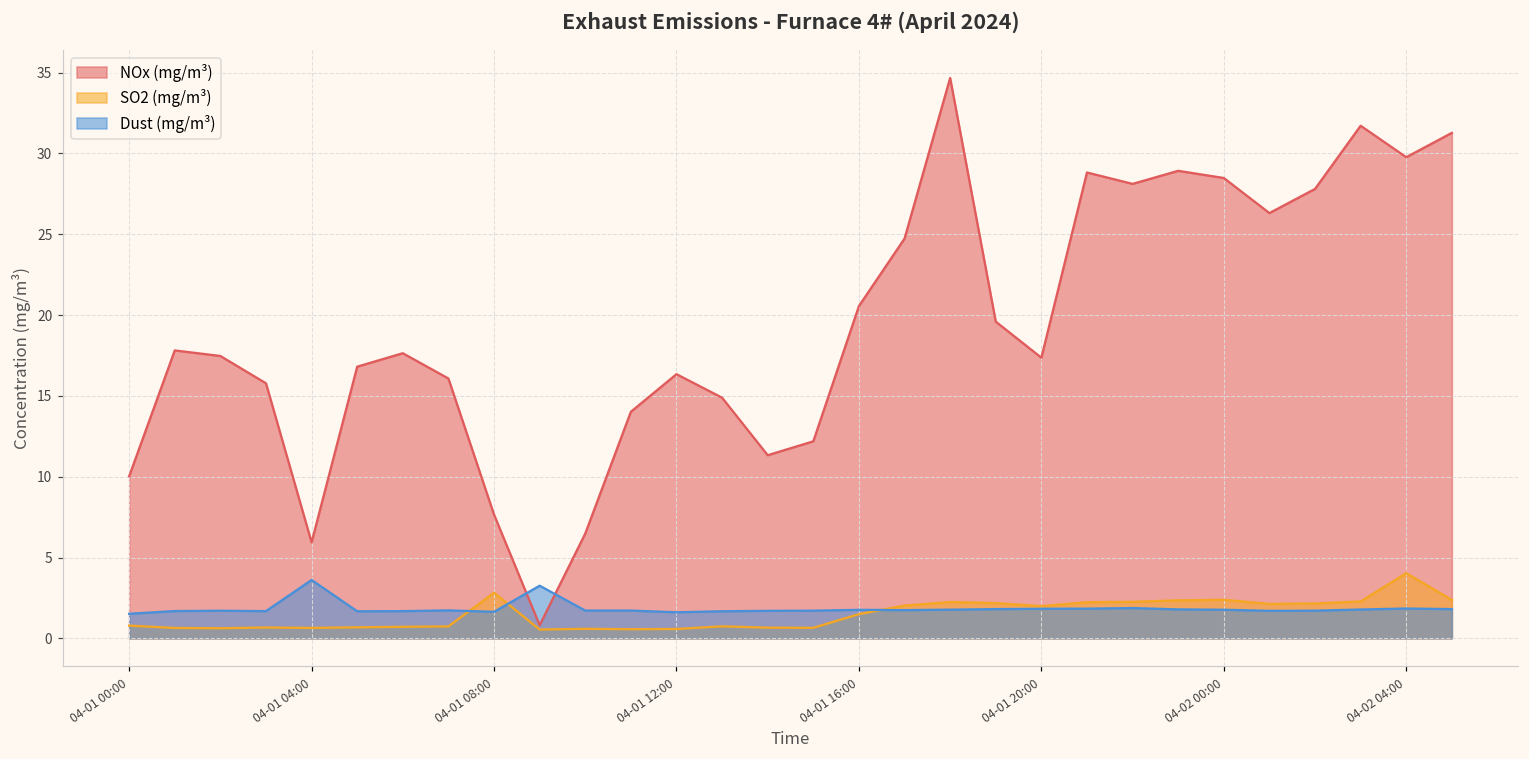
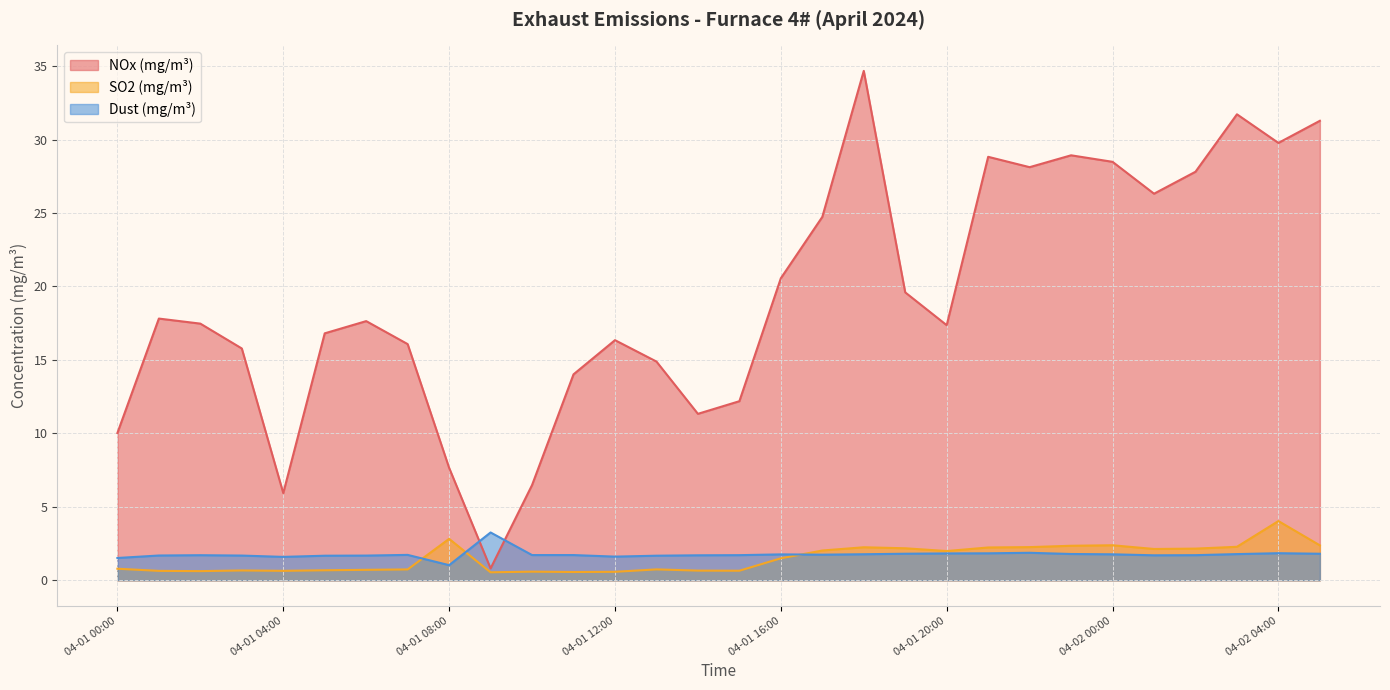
  {
    "NOx (mg/m³)": {
      "04-01 00:00": 10.0,
      "04-01 04:00": 5.9,
      "04-01 08:00": 7.7,
      "04-01 12:00": 16.3,
      "04-01 16:00": 20.6,
      "04-01 20:00": 17.4,
      "04-02 00:00": 28.5,
      "04-02 04:00": 29.8
    },
    "SO2 (mg/m³)": {
      "04-01 00:00": 0.8,
      "04-01 04:00": 0.6,
      "04-01 08:00": 2.8,
      "04-01 12:00": 0.6,
      "04-01 16:00": 1.5,
      "04-02 00:00": 2.4,
      "04-02 04:00": 4.0
    },
    "Dust (mg/m³)": {
      "04-01 00:00": 1.5,
-     "04-01 04:00": 3.6,
-     "04-01 08:00": 1.6,
+     "04-01 04:00": 1.6,
+     "04-01 08:00": 1.0,
      "04-01 12:00": 1.6,
      "04-01 16:00": 1.8,
      "04-02 00:00": 1.8,
      "04-02 04:00": 1.8
    }
  }
